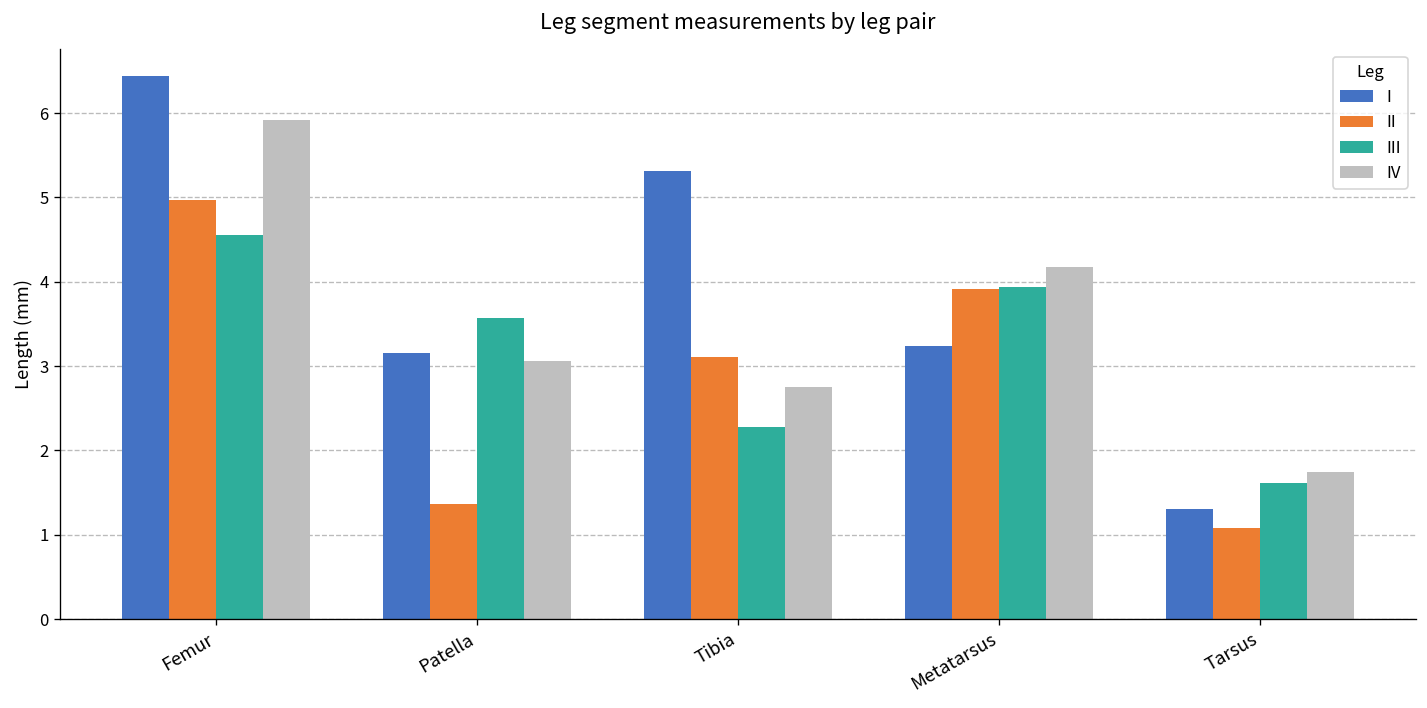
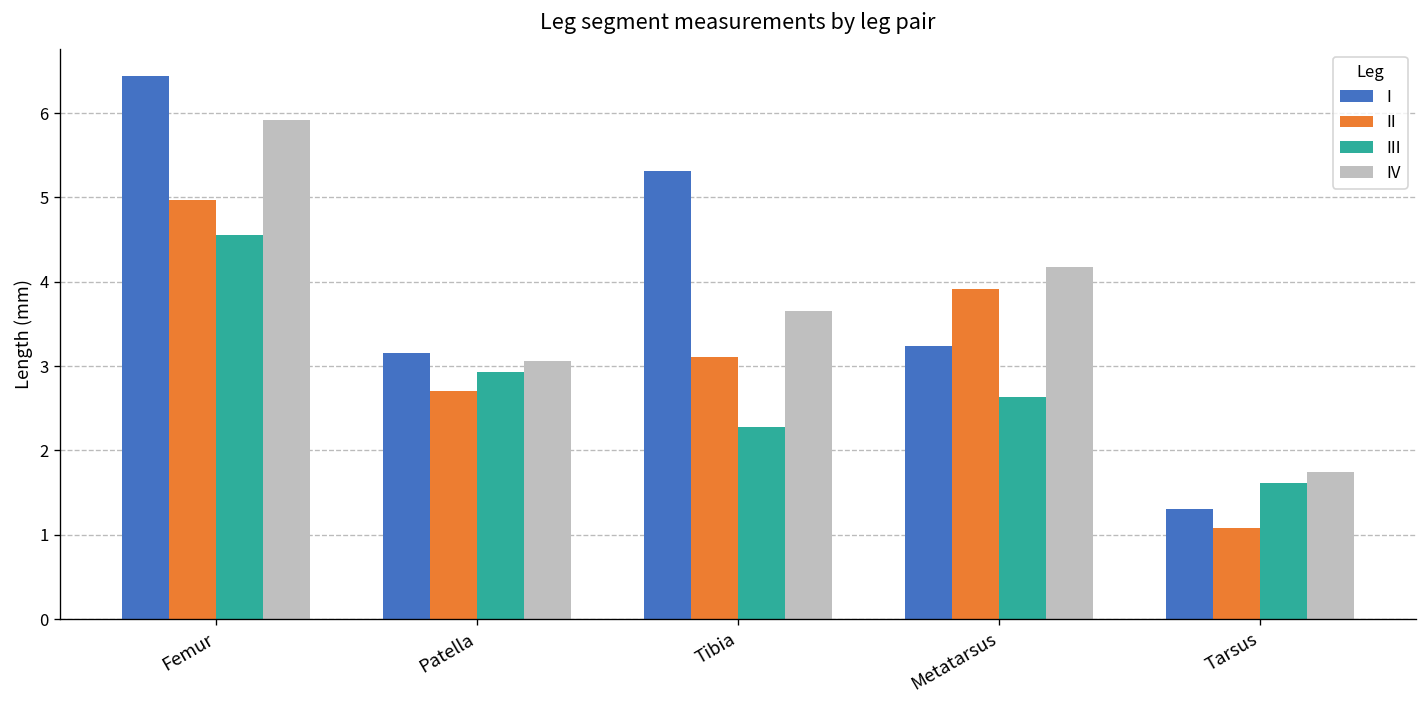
  {
    "I": {
      "Femur": 6.4,
      "Patella": 3.2,
      "Tibia": 5.3,
      "Metatarsus": 3.2,
      "Tarsus": 1.3
    },
    "II": {
      "Femur": 5.0,
-     "Patella": 1.4,
+     "Patella": 2.7,
      "Tibia": 3.1,
      "Metatarsus": 3.9,
      "Tarsus": 1.1
    },
    "III": {
      "Femur": 4.6,
-     "Patella": 3.6,
+     "Patella": 2.9,
      "Tibia": 2.3,
-     "Metatarsus": 3.9,
+     "Metatarsus": 2.6,
      "Tarsus": 1.6
    },
    "IV": {
      "Femur": 5.9,
      "Patella": 3.1,
-     "Tibia": 2.8,
+     "Tibia": 3.7,
      "Metatarsus": 4.2,
      "Tarsus": 1.8
    }
  }
